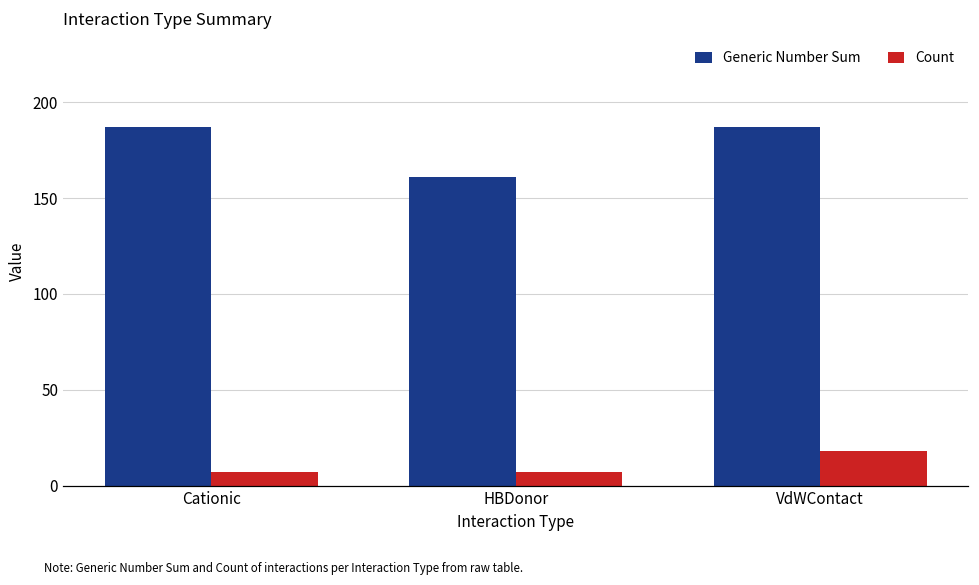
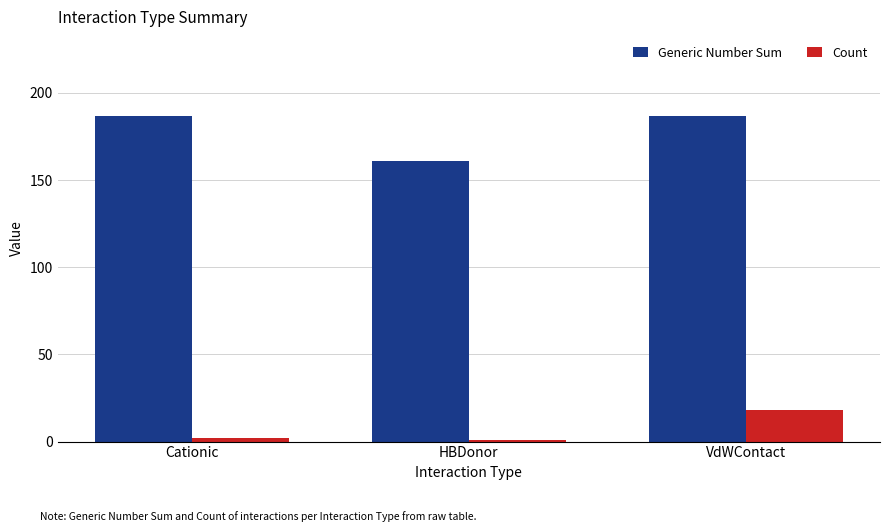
  {
    "Generic Number Sum": {
      "Cationic": 187,
      "HBDonor": 161,
      "VdWContact": 187
    },
    "Count": {
-     "Cationic": 7,
-     "HBDonor": 7,
+     "Cationic": 2,
+     "HBDonor": 1,
      "VdWContact": 18
    }
  }
